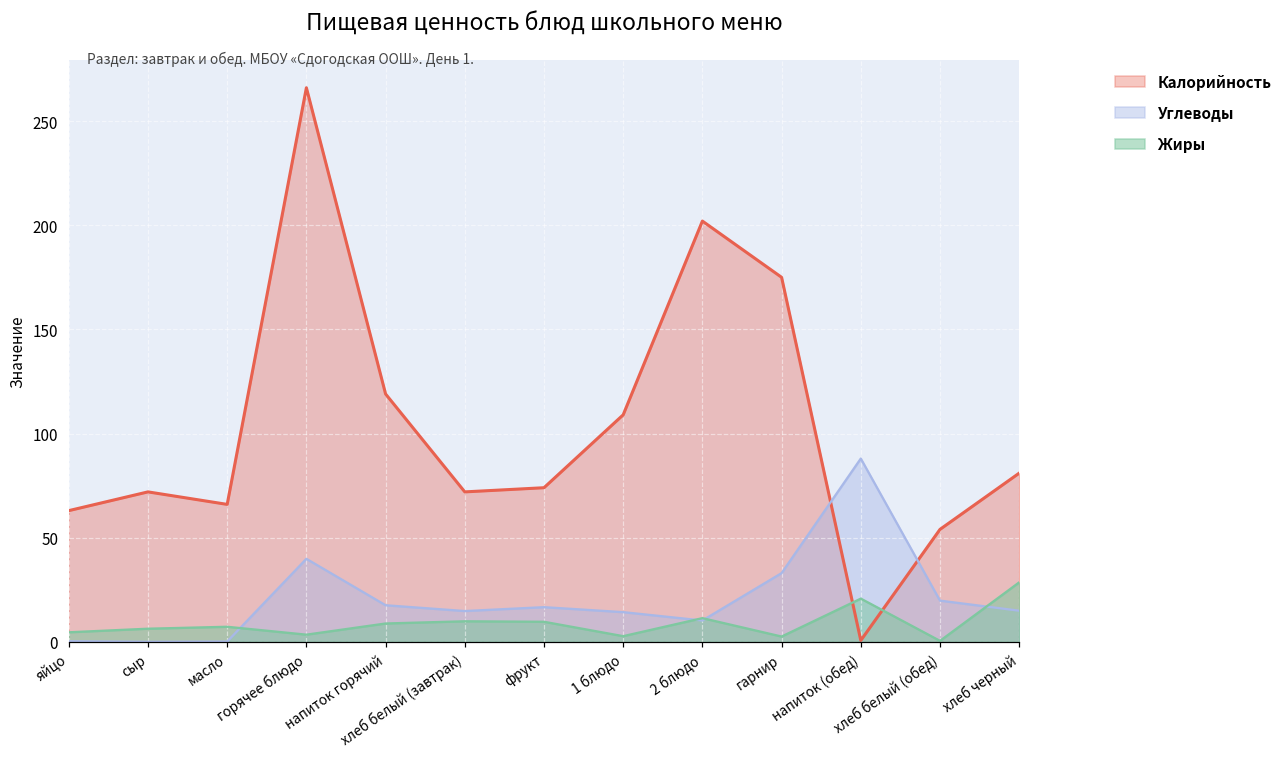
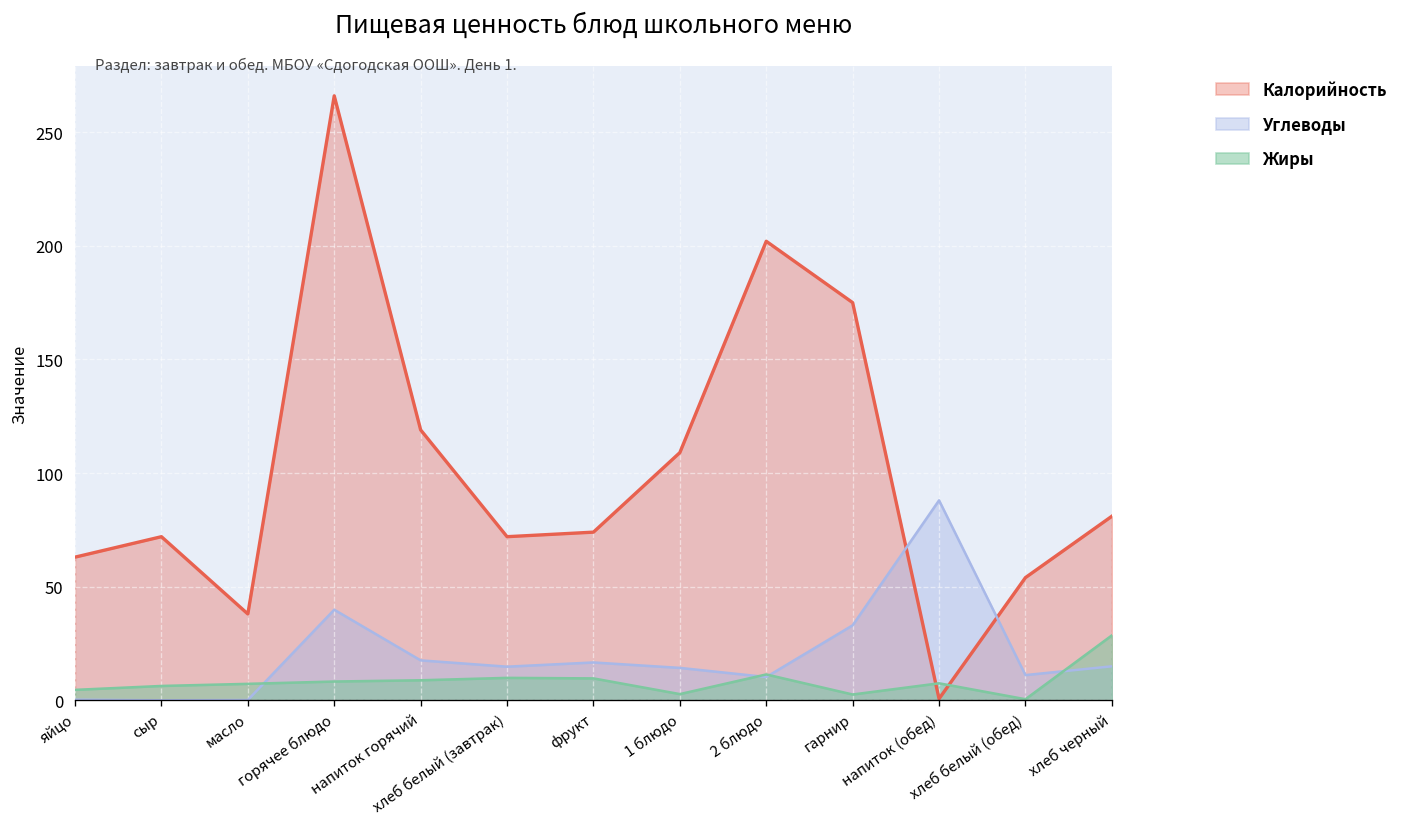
  {
    "Калорийность": {
      "яйцо": 63,
      "сыр": 72,
-     "масло": 66,
+     "масло": 38,
      "горячее блюдо": 266,
      "напиток горячий": 119,
      "хлеб белый (завтрак)": 72,
      "фрукт": 74,
      "1 блюдо": 109,
      "2 блюдо": 202,
      "гарнир": 175,
      "напиток (обед)": 1,
      "хлеб белый (обед)": 54,
      "хлеб черный": 81
    },
    "Углеводы": {
      "яйцо": 0,
      "сыр": 0,
      "масло": 0,
      "горячее блюдо": 40,
      "напиток горячий": 18,
      "хлеб белый (завтрак)": 15,
      "фрукт": 17,
      "1 блюдо": 14,
      "гарнир": 33,
      "напиток (обед)": 88,
-     "хлеб белый (обед)": 20,
+     "хлеб белый (обед)": 11,
      "хлеб черный": 15
    },
    "Жиры": {
      "яйцо": 5,
      "сыр": 6,
      "масло": 7,
-     "горячее блюдо": 3,
+     "горячее блюдо": 8,
      "напиток горячий": 9,
      "хлеб белый (завтрак)": 10,
      "фрукт": 10,
      "1 блюдо": 3,
      "гарнир": 3,
-     "напиток (обед)": 21,
+     "напиток (обед)": 7,
      "хлеб белый (обед)": 0,
      "хлеб черный": 29
    }
  }
